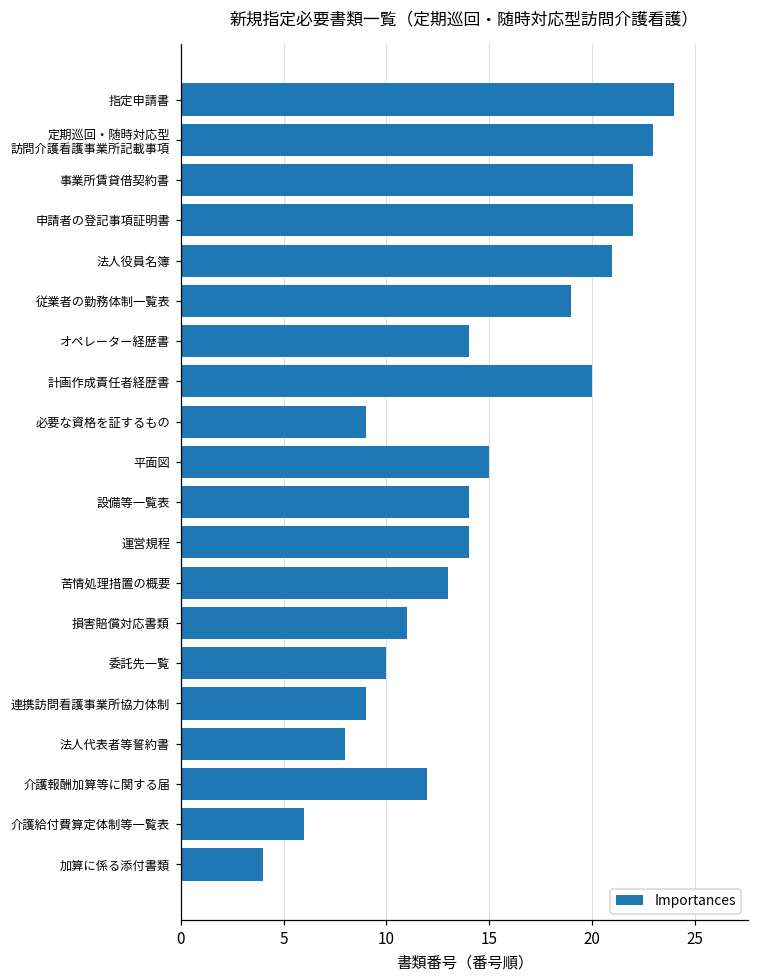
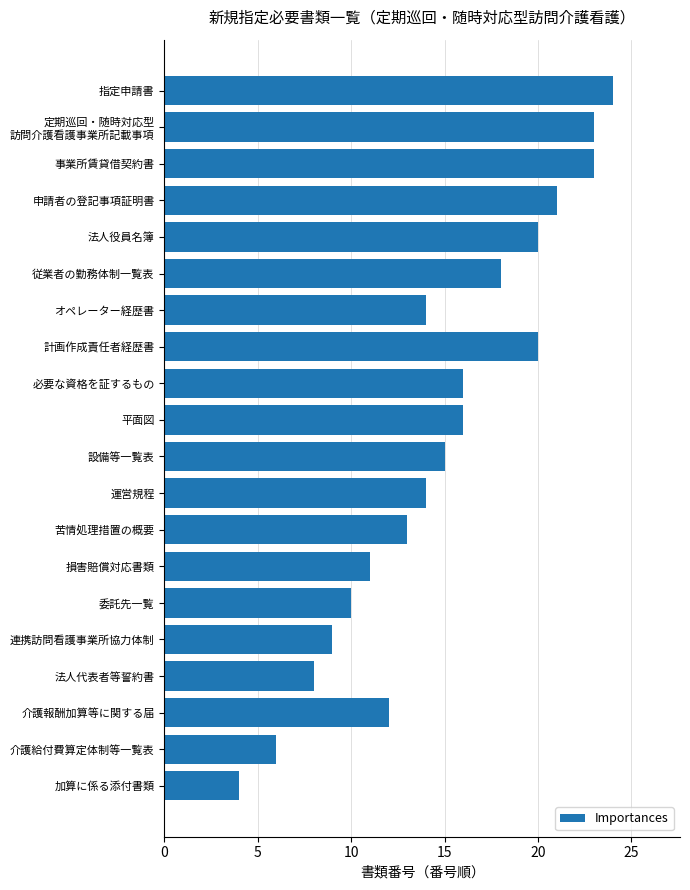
  {
    "指定申請書": 24,
    "定期巡回・随時対応型 訪問介護看護事業所記載事項": 23,
-   "事業所賃貸借契約書": 22,
-   "申請者の登記事項証明書": 22,
-   "法人役員名簿": 21,
-   "従業者の勤務体制一覧表": 19,
+   "事業所賃貸借契約書": 23,
+   "申請者の登記事項証明書": 21,
+   "法人役員名簿": 20,
+   "従業者の勤務体制一覧表": 18,
    "オペレーター経歴書": 14,
    "計画作成責任者経歴書": 20,
-   "必要な資格を証するもの": 9,
-   "平面図": 15,
-   "設備等一覧表": 14,
+   "必要な資格を証するもの": 16,
+   "平面図": 16,
+   "設備等一覧表": 15,
    "運営規程": 14,
    "苦情処理措置の概要": 13,
    "損害賠償対応書類": 11,
    "委託先一覧": 10,
    "連携訪問看護事業所協力体制": 9,
    "法人代表者等誓約書": 8,
    "介護報酬加算等に関する届": 12,
    "介護給付費算定体制等一覧表": 6,
    "加算に係る添付書類": 4
  }
